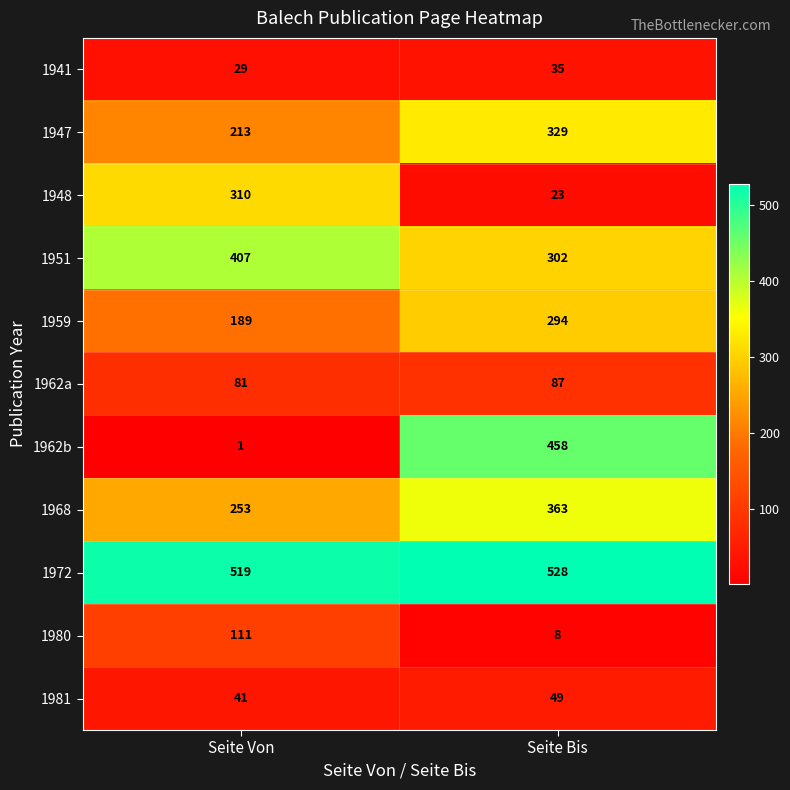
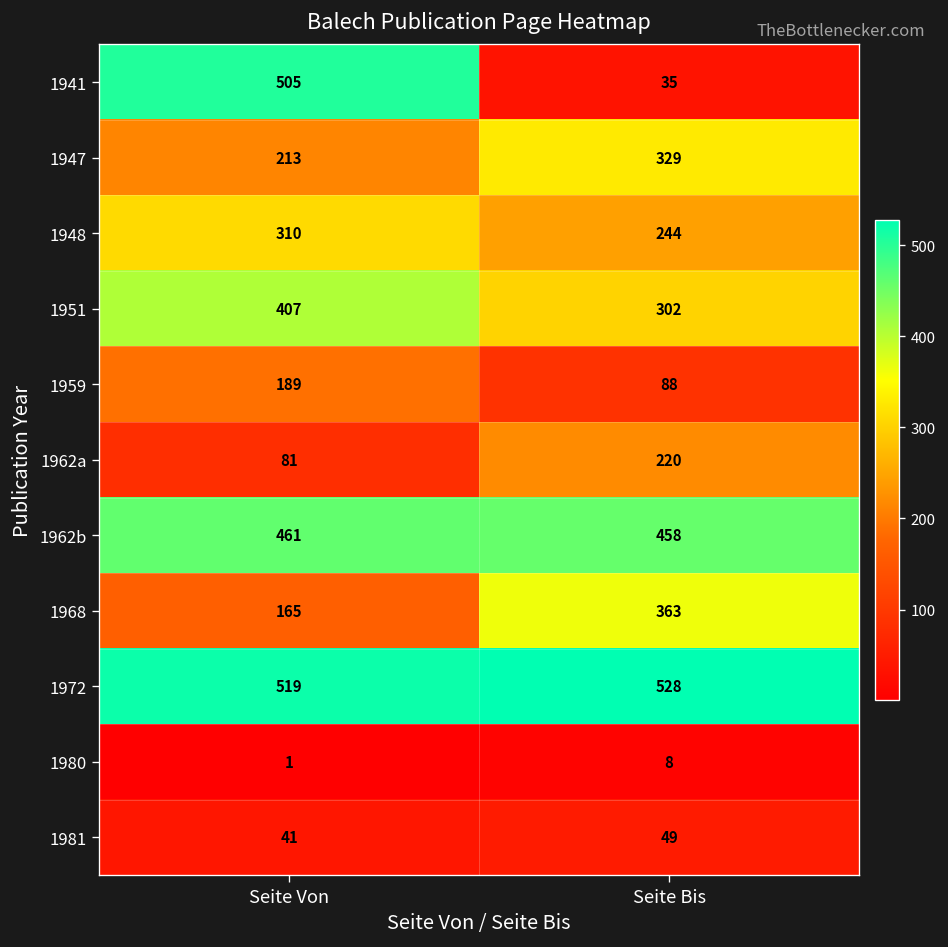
  {
    "1941": {
-     "Seite Von": 29,
+     "Seite Von": 505,
      "Seite Bis": 35
    },
    "1947": {
      "Seite Von": 213,
      "Seite Bis": 329
    },
    "1948": {
      "Seite Von": 310,
-     "Seite Bis": 23
+     "Seite Bis": 244
    },
    "1951": {
      "Seite Von": 407,
      "Seite Bis": 302
    },
    "1959": {
      "Seite Von": 189,
-     "Seite Bis": 294
+     "Seite Bis": 88
    },
    "1962a": {
      "Seite Von": 81,
-     "Seite Bis": 87
+     "Seite Bis": 220
    },
    "1962b": {
-     "Seite Von": 1,
+     "Seite Von": 461,
      "Seite Bis": 458
    },
    "1968": {
-     "Seite Von": 253,
+     "Seite Von": 165,
      "Seite Bis": 363
    },
    "1972": {
      "Seite Von": 519,
      "Seite Bis": 528
    },
    "1980": {
-     "Seite Von": 111,
+     "Seite Von": 1,
      "Seite Bis": 8
    },
    "1981": {
      "Seite Von": 41,
      "Seite Bis": 49
    }
  }
